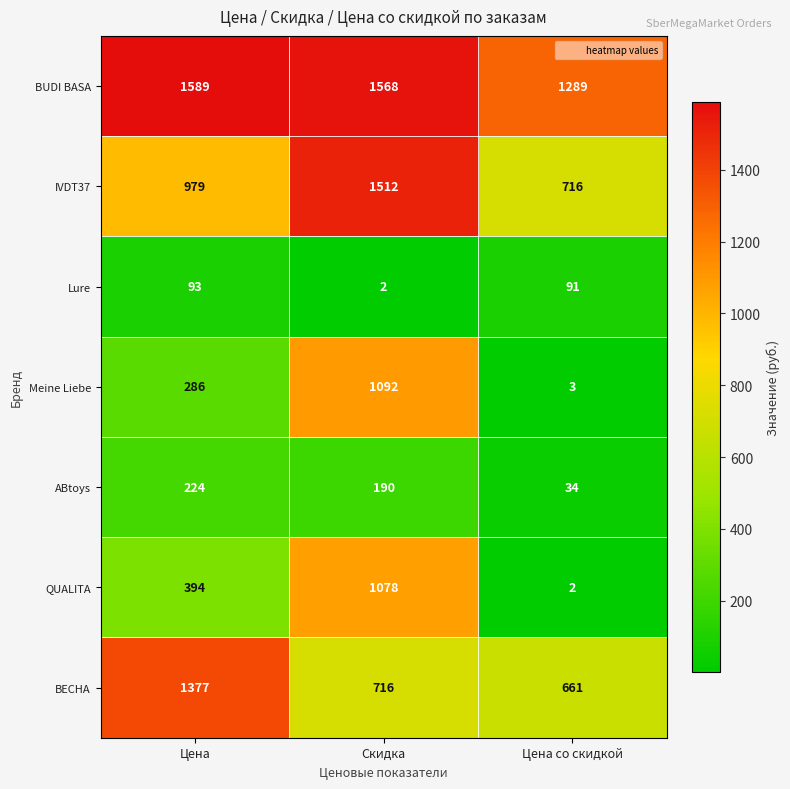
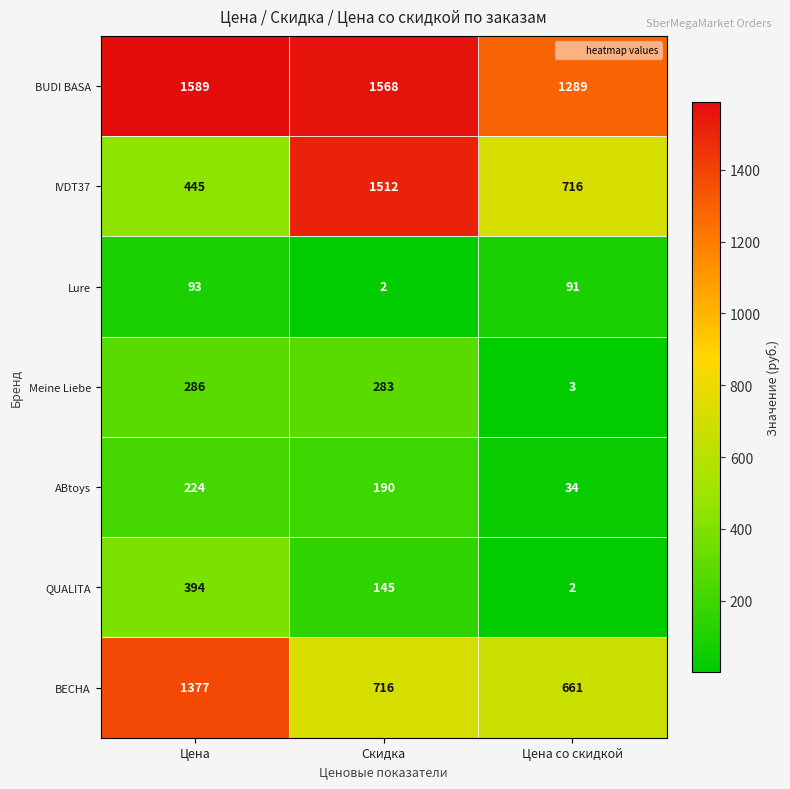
  {
    "BUDI BASA": {
      "Цена": 1589,
      "Скидка": 1568,
      "Цена со скидкой": 1289
    },
    "IVDT37": {
-     "Цена": 979,
+     "Цена": 445,
      "Скидка": 1512,
      "Цена со скидкой": 716
    },
    "Lure": {
      "Цена": 93,
      "Скидка": 2,
      "Цена со скидкой": 91
    },
    "Meine Liebe": {
      "Цена": 286,
-     "Скидка": 1092,
+     "Скидка": 283,
      "Цена со скидкой": 3
    },
    "ABtoys": {
      "Цена": 224,
      "Скидка": 190,
      "Цена со скидкой": 34
    },
    "QUALITA": {
      "Цена": 394,
-     "Скидка": 1078,
+     "Скидка": 145,
      "Цена со скидкой": 2
    },
    "ВЕСНА": {
      "Цена": 1377,
      "Скидка": 716,
      "Цена со скидкой": 661
    }
  }
